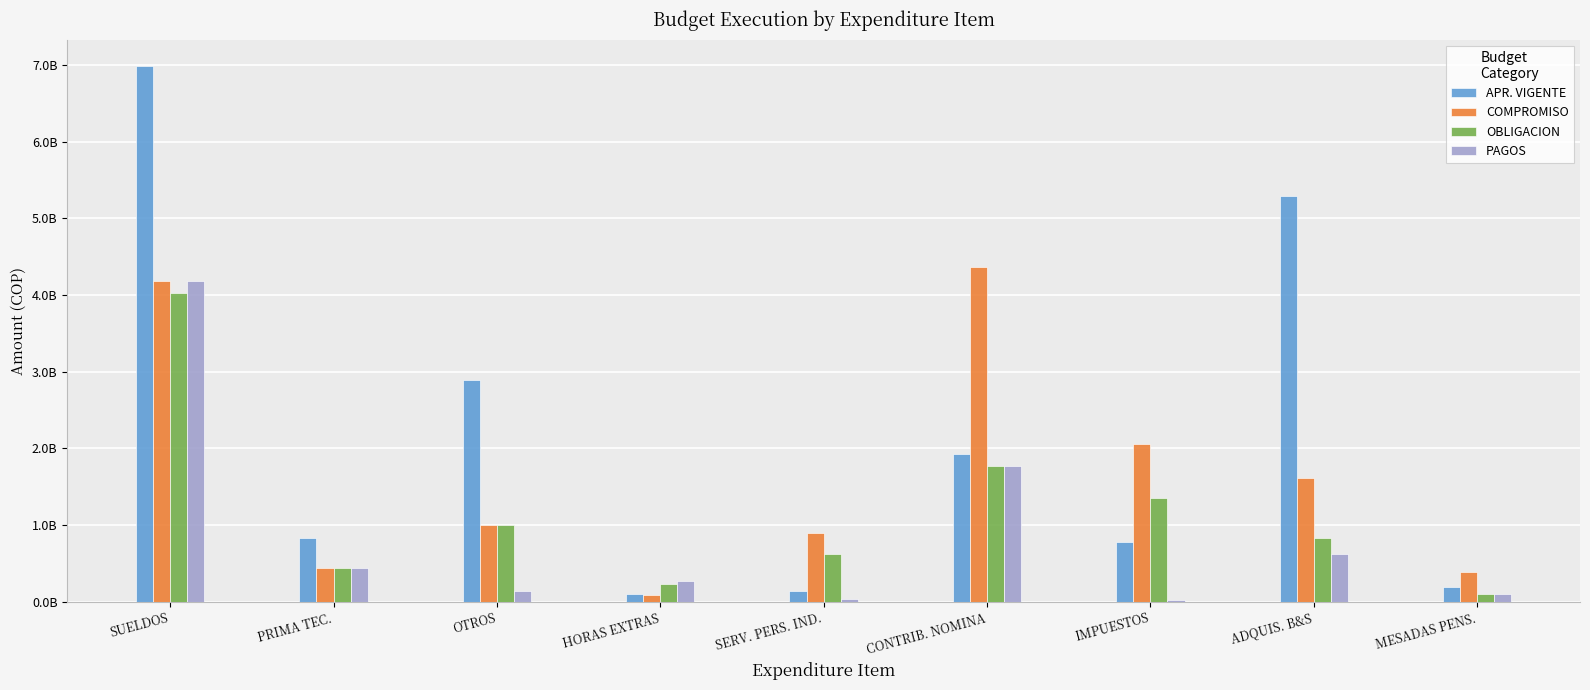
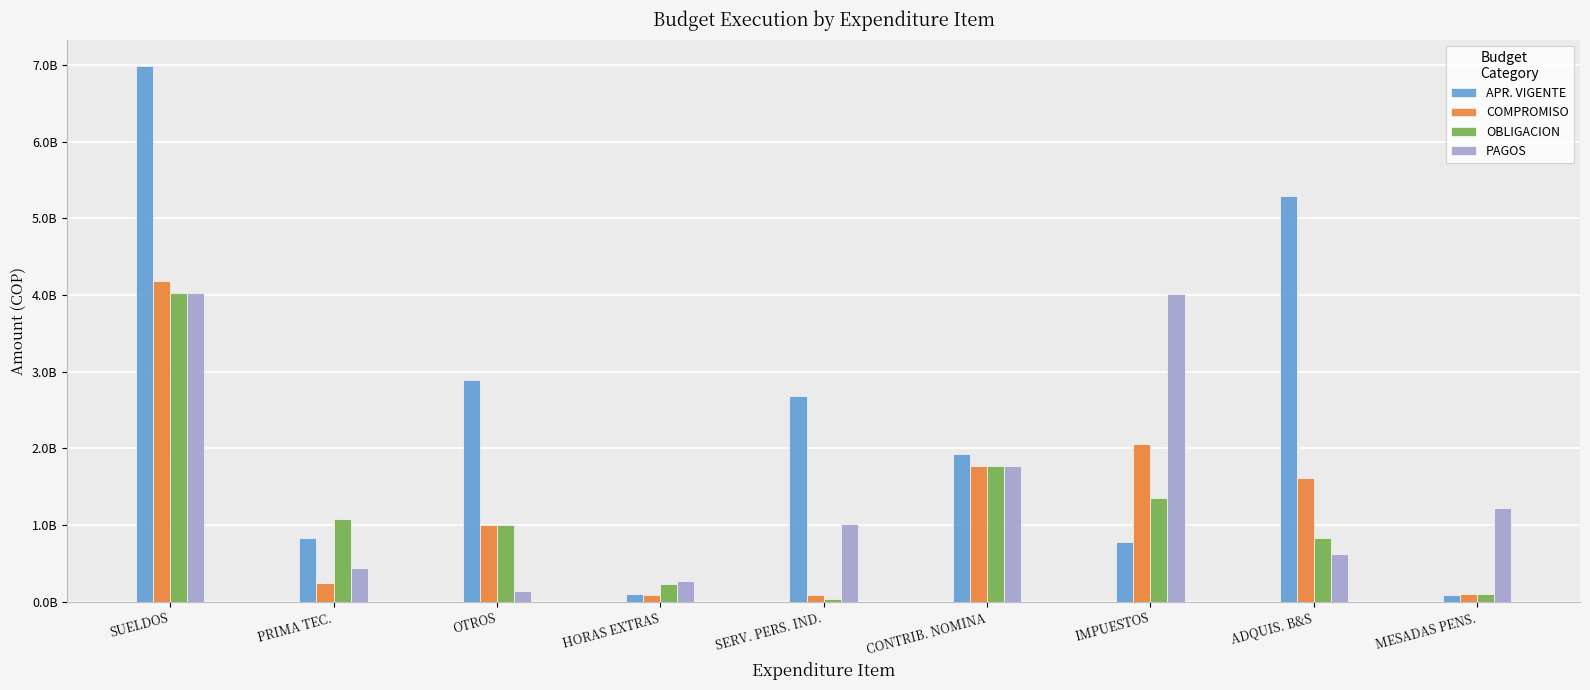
  {
    "APR. VIGENTE": {
      "SUELDOS": 7000000000,
      "PRIMA TEC.": 800000000,
      "OTROS": 2900000000,
      "HORAS EXTRAS": 100000000,
-     "SERV. PERS. IND.": 100000000,
+     "SERV. PERS. IND.": 2700000000,
      "CONTRIB. NOMINA": 1900000000,
      "IMPUESTOS": 800000000,
      "ADQUIS. B&S": 5300000000,
-     "MESADAS PENS.": 200000000
+     "MESADAS PENS.": 100000000
    },
    "COMPROMISO": {
      "SUELDOS": 4200000000,
-     "PRIMA TEC.": 400000000,
+     "PRIMA TEC.": 200000000,
      "OTROS": 1000000000,
      "HORAS EXTRAS": 100000000,
-     "SERV. PERS. IND.": 900000000,
-     "CONTRIB. NOMINA": 4400000000,
+     "SERV. PERS. IND.": 100000000,
+     "CONTRIB. NOMINA": 1800000000,
      "IMPUESTOS": 2100000000,
      "ADQUIS. B&S": 1600000000,
-     "MESADAS PENS.": 400000000
+     "MESADAS PENS.": 100000000
    },
    "OBLIGACION": {
      "SUELDOS": 4000000000,
-     "PRIMA TEC.": 400000000,
+     "PRIMA TEC.": 1100000000,
      "OTROS": 1000000000,
      "HORAS EXTRAS": 200000000,
-     "SERV. PERS. IND.": 600000000,
+     "SERV. PERS. IND.": 0,
      "CONTRIB. NOMINA": 1800000000,
      "IMPUESTOS": 1400000000,
      "ADQUIS. B&S": 800000000,
      "MESADAS PENS.": 100000000
    },
    "PAGOS": {
-     "SUELDOS": 4200000000,
+     "SUELDOS": 4000000000,
      "PRIMA TEC.": 400000000,
      "OTROS": 100000000,
      "HORAS EXTRAS": 300000000,
-     "SERV. PERS. IND.": 0,
+     "SERV. PERS. IND.": 1000000000,
      "CONTRIB. NOMINA": 1800000000,
-     "IMPUESTOS": 0,
+     "IMPUESTOS": 4000000000,
      "ADQUIS. B&S": 600000000,
-     "MESADAS PENS.": 100000000
+     "MESADAS PENS.": 1200000000
    }
  }
